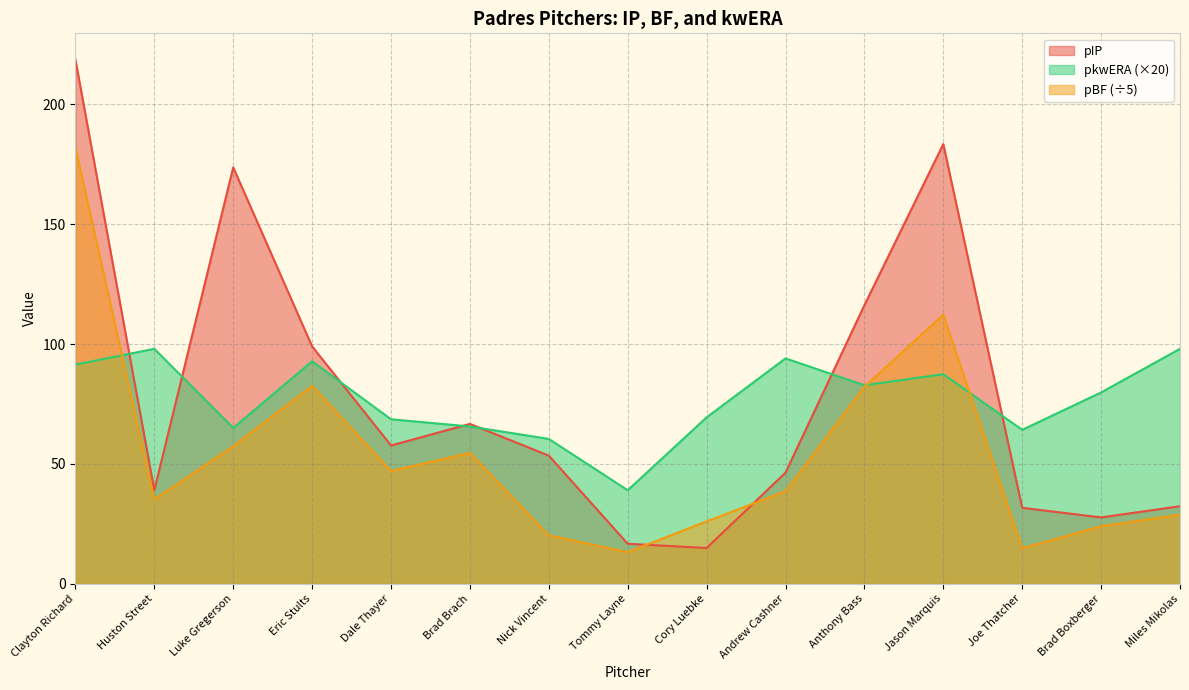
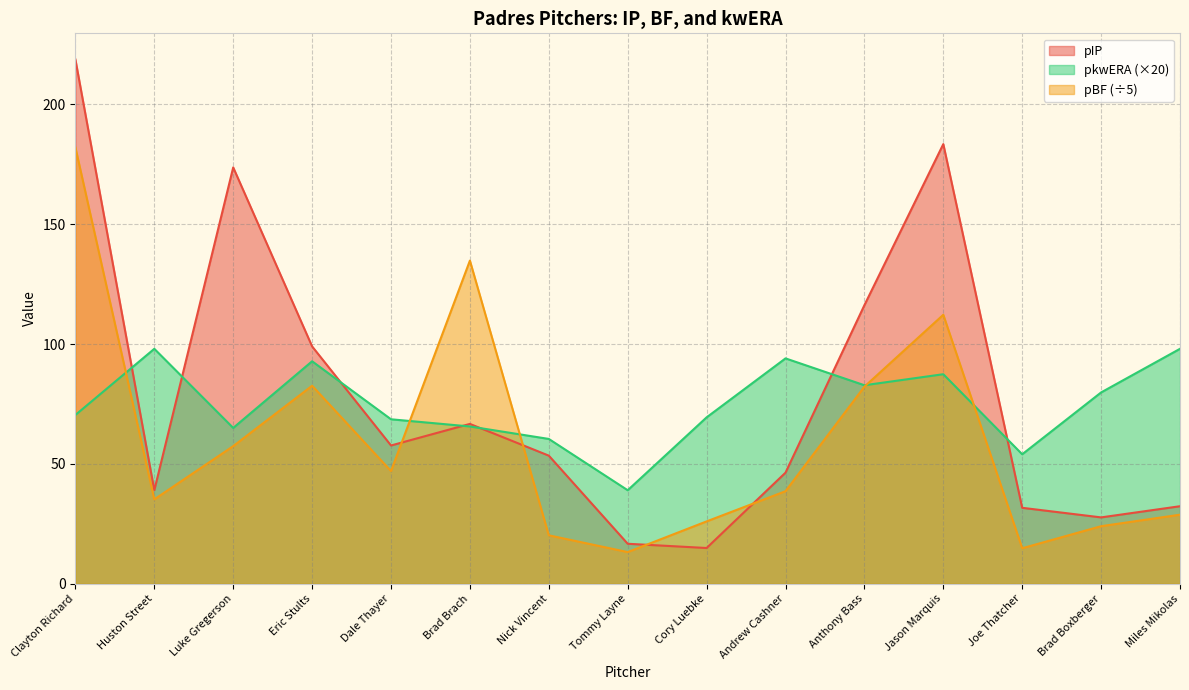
  {
    "pIP": {
      "Clayton Richard": 219,
      "Huston Street": 39,
      "Luke Gregerson": 174,
      "Eric Stults": 99,
      "Dale Thayer": 58,
      "Brad Brach": 67,
      "Nick Vincent": 53,
      "Tommy Layne": 17,
      "Cory Luebke": 15,
      "Andrew Cashner": 46,
      "Anthony Bass": 116,
      "Jason Marquis": 183,
      "Joe Thatcher": 32,
      "Brad Boxberger": 28,
      "Miles Mikolas": 32
    },
    "pkwERA (×20)": {
-     "Clayton Richard": 91,
+     "Clayton Richard": 70,
      "Huston Street": 98,
      "Luke Gregerson": 65,
      "Eric Stults": 93,
      "Dale Thayer": 69,
      "Brad Brach": 66,
      "Nick Vincent": 60,
      "Tommy Layne": 39,
      "Cory Luebke": 69,
      "Andrew Cashner": 94,
      "Jason Marquis": 87,
-     "Joe Thatcher": 64,
+     "Joe Thatcher": 54,
      "Brad Boxberger": 80,
      "Miles Mikolas": 98
    },
    "pBF (÷5)": {
      "Clayton Richard": 182,
      "Huston Street": 35,
      "Luke Gregerson": 57,
      "Eric Stults": 83,
      "Dale Thayer": 47,
-     "Brad Brach": 55,
+     "Brad Brach": 135,
      "Nick Vincent": 20,
      "Tommy Layne": 13,
      "Cory Luebke": 26,
      "Andrew Cashner": 39,
      "Jason Marquis": 112,
      "Joe Thatcher": 15,
      "Brad Boxberger": 24,
      "Miles Mikolas": 29
    }
  }
